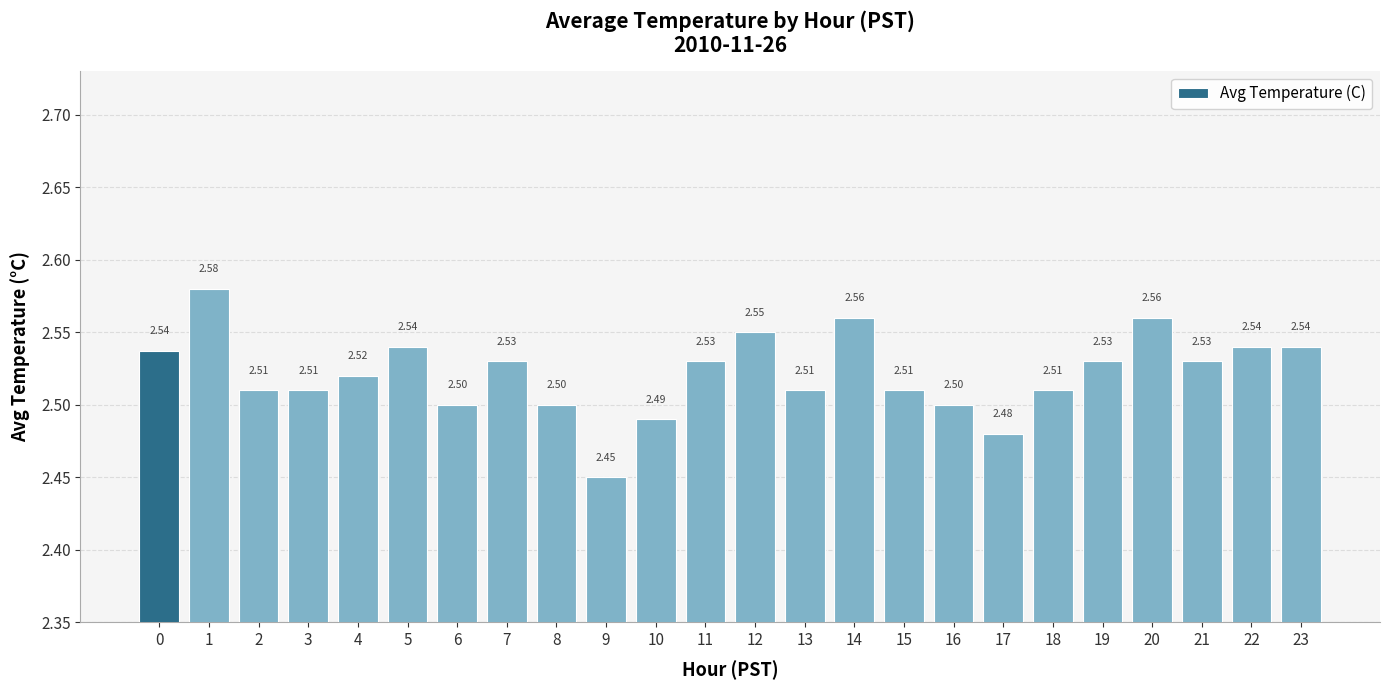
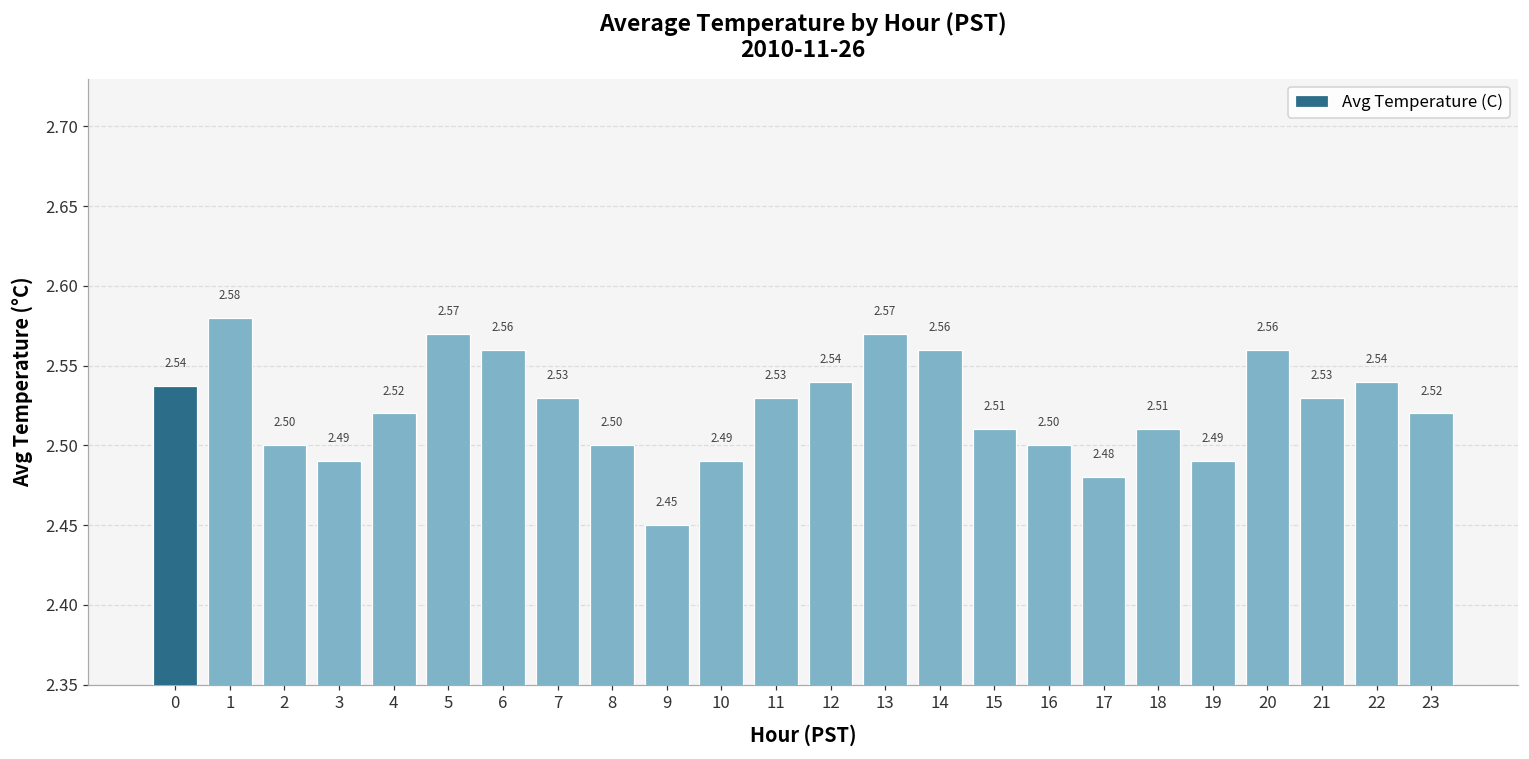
  {
    "0": 2.54,
    "1": 2.58,
-   "2": 2.51,
-   "3": 2.51,
+   "2": 2.50,
+   "3": 2.49,
    "4": 2.52,
-   "5": 2.54,
-   "6": 2.50,
+   "5": 2.57,
+   "6": 2.56,
    "7": 2.53,
    "8": 2.50,
    "9": 2.45,
    "10": 2.49,
    "11": 2.53,
-   "12": 2.55,
-   "13": 2.51,
+   "12": 2.54,
+   "13": 2.57,
    "14": 2.56,
    "15": 2.51,
    "16": 2.50,
    "17": 2.48,
    "18": 2.51,
-   "19": 2.53,
+   "19": 2.49,
    "20": 2.56,
    "21": 2.53,
    "22": 2.54,
-   "23": 2.54
+   "23": 2.52
  }
